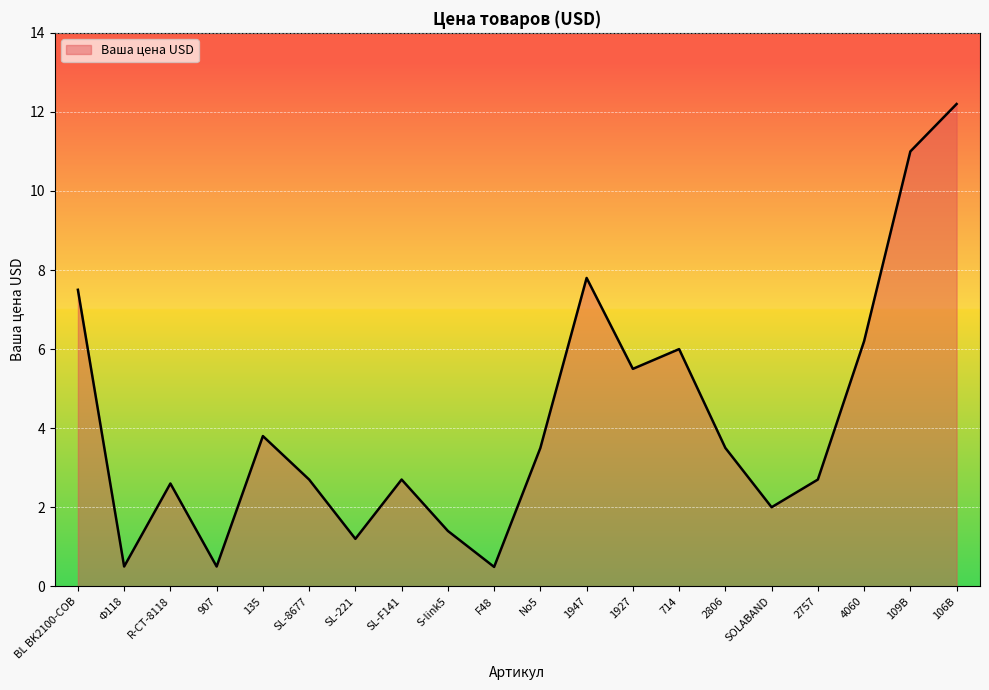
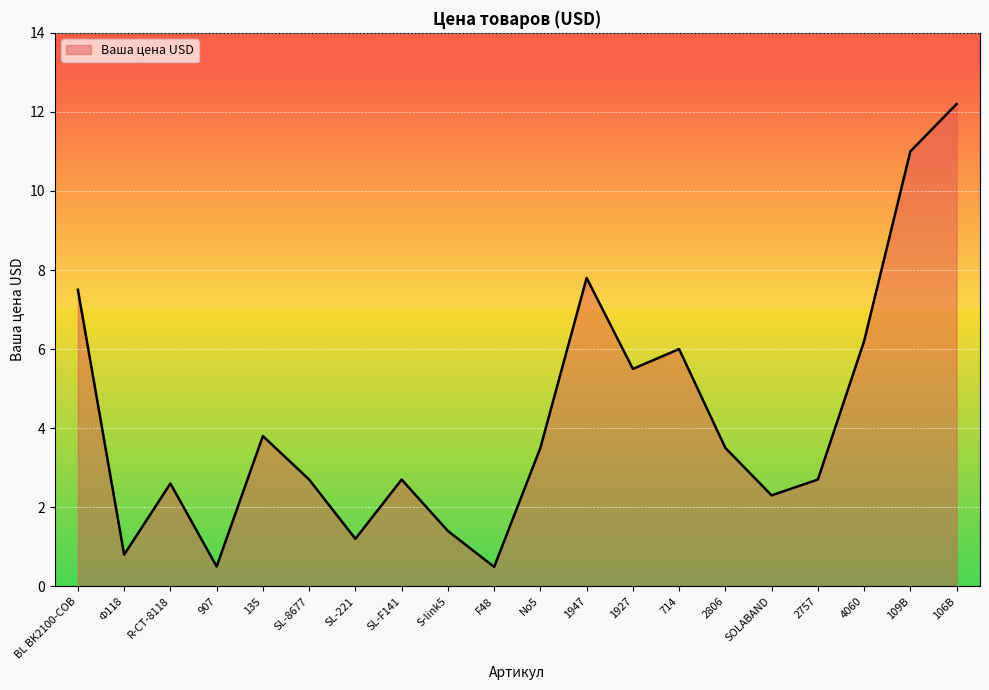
  {
    "BL BK2100-COB": 7.5,
-   "Ф118": 0.5,
+   "Ф118": 0.8,
    "R-CT-8118": 2.6,
    "907": 0.5,
    "135": 3.8,
    "SL-8677": 2.7,
    "SL-221": 1.2,
    "SL-F141": 2.7,
    "S-link5": 1.4,
    "F48": 0.5,
    "No5": 3.5,
    "1947": 7.8,
    "1927": 5.5,
    "714": 6.0,
    "2806": 3.5,
-   "SOLABAND": 2.0,
+   "SOLABAND": 2.3,
    "2757": 2.7,
    "4060": 6.2,
    "109B": 11.0,
    "106B": 12.2
  }
